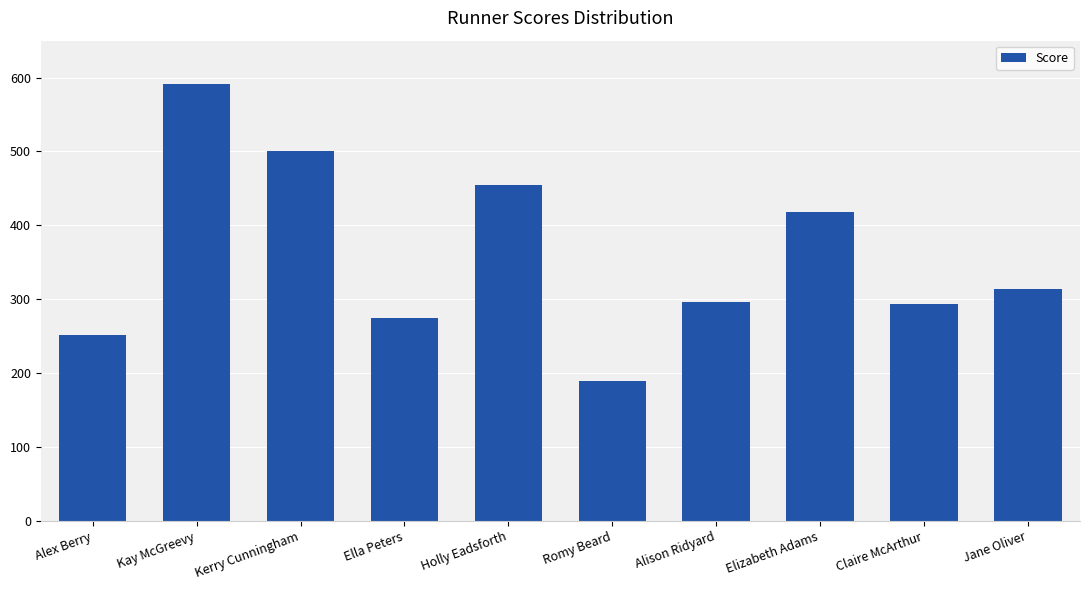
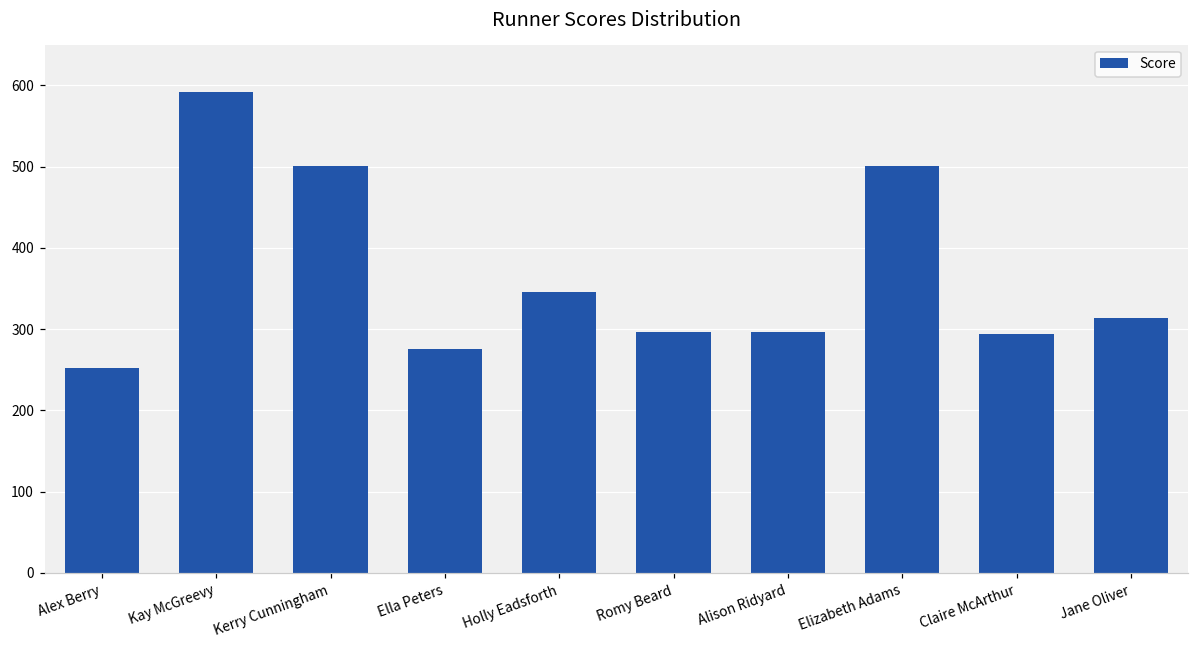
  {
    "Alex Berry": 250,
    "Kay McGreevy": 590,
    "Kerry Cunningham": 500,
    "Ella Peters": 280,
-   "Holly Eadsforth": 450,
-   "Romy Beard": 190,
+   "Holly Eadsforth": 350,
+   "Romy Beard": 300,
    "Alison Ridyard": 300,
-   "Elizabeth Adams": 420,
+   "Elizabeth Adams": 500,
    "Claire McArthur": 290,
    "Jane Oliver": 310
  }
